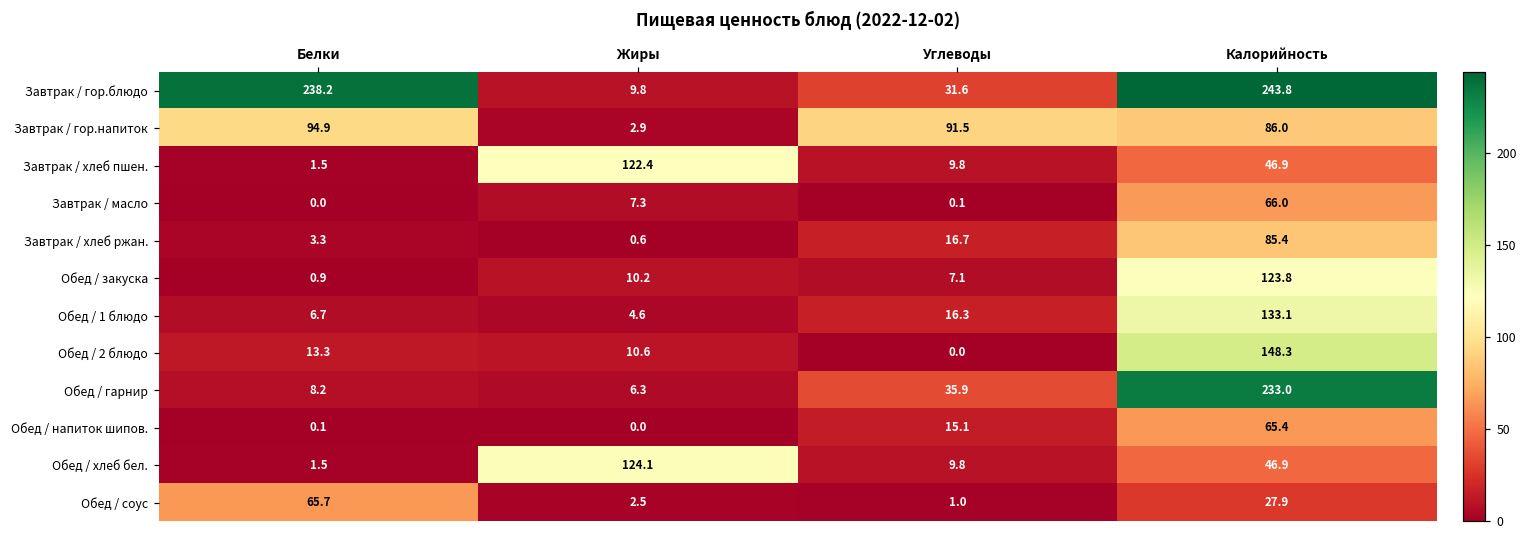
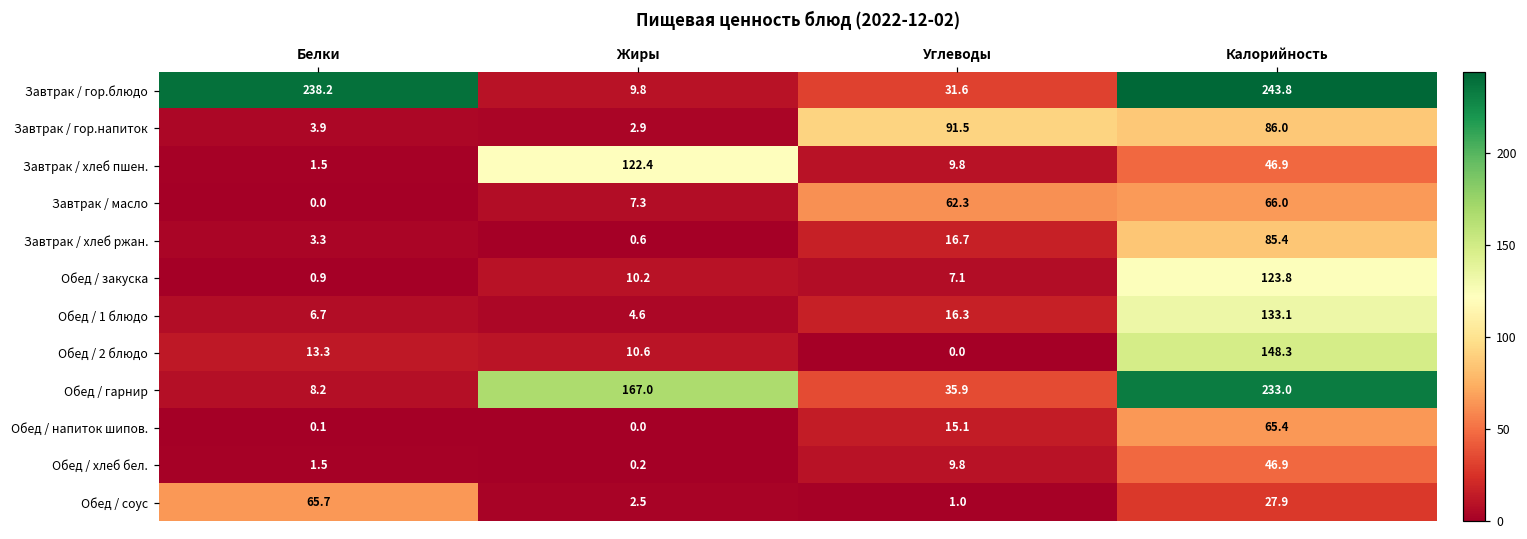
  {
    "Завтрак / гор.блюдо": {
      "Белки": 238.2,
      "Жиры": 9.8,
      "Углеводы": 31.6,
      "Калорийность": 243.8
    },
    "Завтрак / гор.напиток": {
-     "Белки": 94.9,
+     "Белки": 3.9,
      "Жиры": 2.9,
      "Углеводы": 91.5,
      "Калорийность": 86.0
    },
    "Завтрак / хлеб пшен.": {
      "Белки": 1.5,
      "Жиры": 122.4,
      "Углеводы": 9.8,
      "Калорийность": 46.9
    },
    "Завтрак / масло": {
      "Белки": 0.0,
      "Жиры": 7.3,
-     "Углеводы": 0.1,
+     "Углеводы": 62.3,
      "Калорийность": 66.0
    },
    "Завтрак / хлеб ржан.": {
      "Белки": 3.3,
      "Жиры": 0.6,
      "Углеводы": 16.7,
      "Калорийность": 85.4
    },
    "Обед / закуска": {
      "Белки": 0.9,
      "Жиры": 10.2,
      "Углеводы": 7.1,
      "Калорийность": 123.8
    },
    "Обед / 1 блюдо": {
      "Белки": 6.7,
      "Жиры": 4.6,
      "Углеводы": 16.3,
      "Калорийность": 133.1
    },
    "Обед / 2 блюдо": {
      "Белки": 13.3,
      "Жиры": 10.6,
      "Углеводы": 0.0,
      "Калорийность": 148.3
    },
    "Обед / гарнир": {
      "Белки": 8.2,
-     "Жиры": 6.3,
+     "Жиры": 167.0,
      "Углеводы": 35.9,
      "Калорийность": 233.0
    },
    "Обед / напиток шипов.": {
      "Белки": 0.1,
      "Жиры": 0.0,
      "Углеводы": 15.1,
      "Калорийность": 65.4
    },
    "Обед / хлеб бел.": {
      "Белки": 1.5,
-     "Жиры": 124.1,
+     "Жиры": 0.2,
      "Углеводы": 9.8,
      "Калорийность": 46.9
    },
    "Обед / соус": {
      "Белки": 65.7,
      "Жиры": 2.5,
      "Углеводы": 1.0,
      "Калорийность": 27.9
    }
  }
